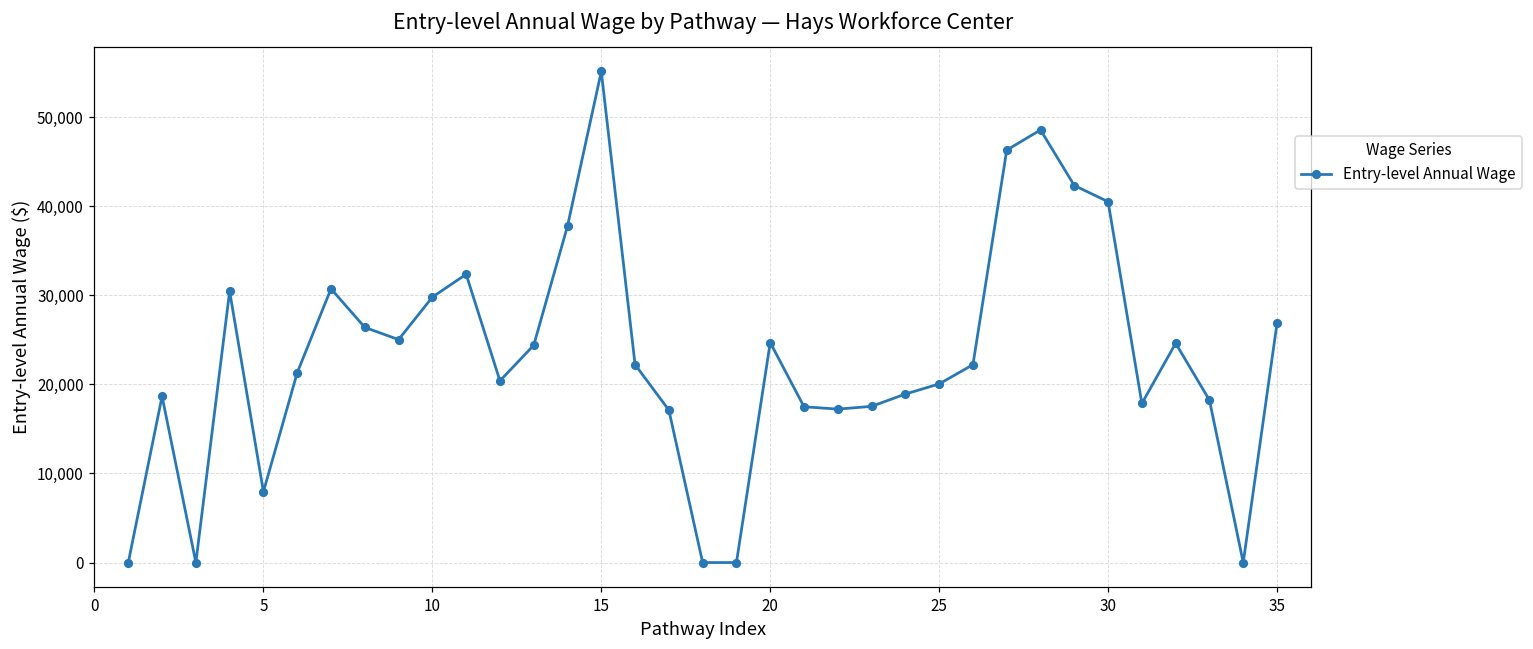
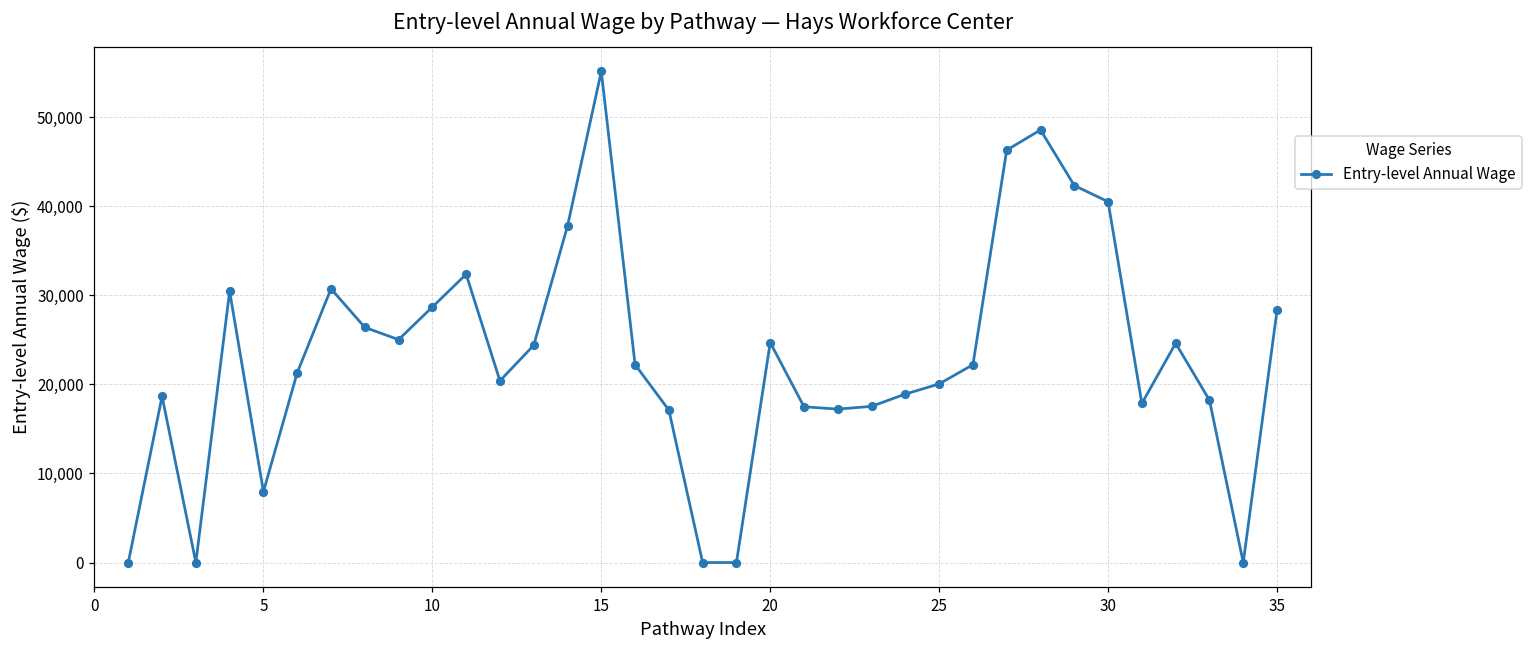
  {
    "5": "8,000",
-   "10": "30,000",
+   "10": "29,000",
    "15": "55,000",
    "20": "25,000",
    "25": "20,000",
    "30": "41,000",
-   "35": "27,000"
+   "35": "28,000"
  }
